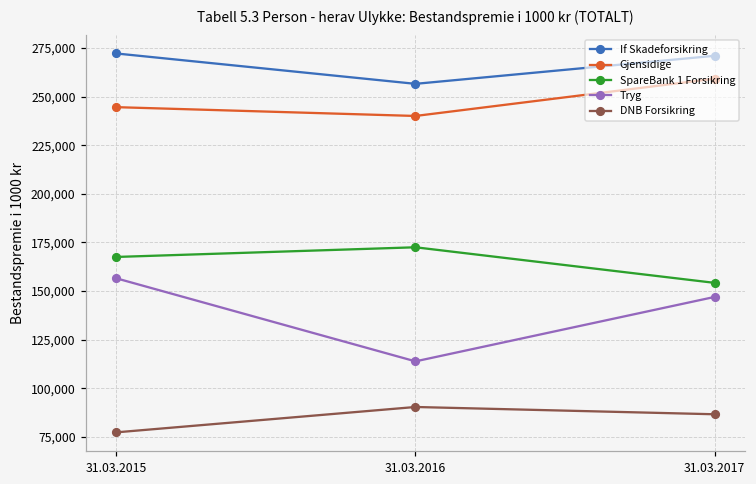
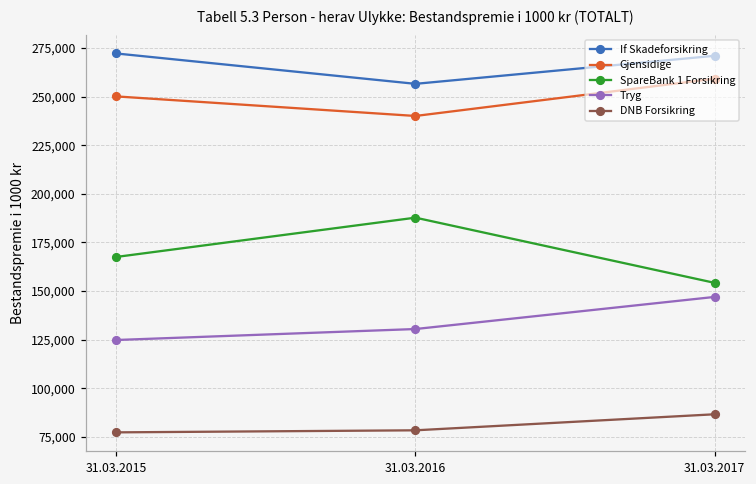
  {
    "If Skadeforsikring": {
      "31.03.2015": "272,000",
      "31.03.2016": "257,000"
    },
    "Gjensidige": {
-     "31.03.2015": "245,000",
+     "31.03.2015": "250,000",
      "31.03.2016": "240,000"
    },
    "SpareBank 1 Forsikring": {
      "31.03.2015": "168,000",
-     "31.03.2016": "173,000",
+     "31.03.2016": "188,000",
      "31.03.2017": "154,000"
    },
    "Tryg": {
-     "31.03.2015": "157,000",
-     "31.03.2016": "114,000",
+     "31.03.2015": "125,000",
+     "31.03.2016": "130,000",
      "31.03.2017": "147,000"
    },
    "DNB Forsikring": {
      "31.03.2015": "77,000",
-     "31.03.2016": "90,000",
+     "31.03.2016": "78,000",
      "31.03.2017": "87,000"
    }
  }
